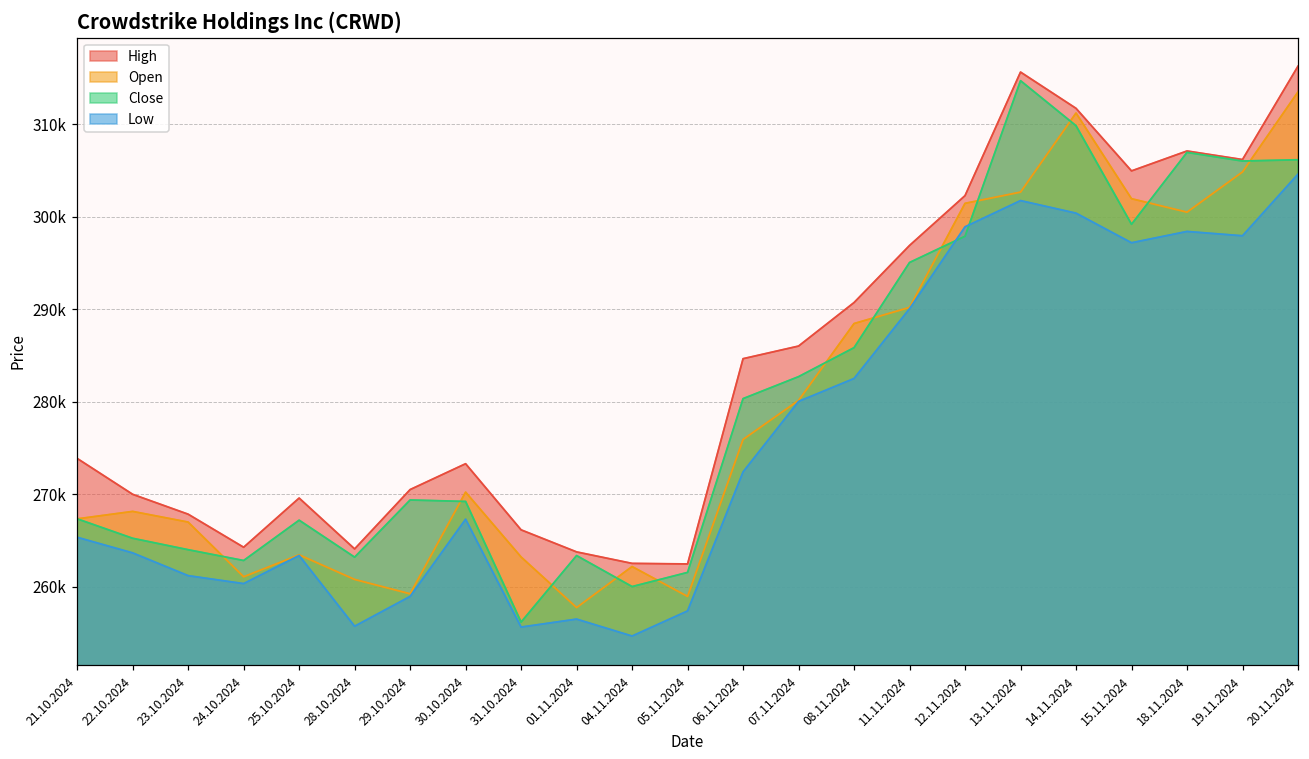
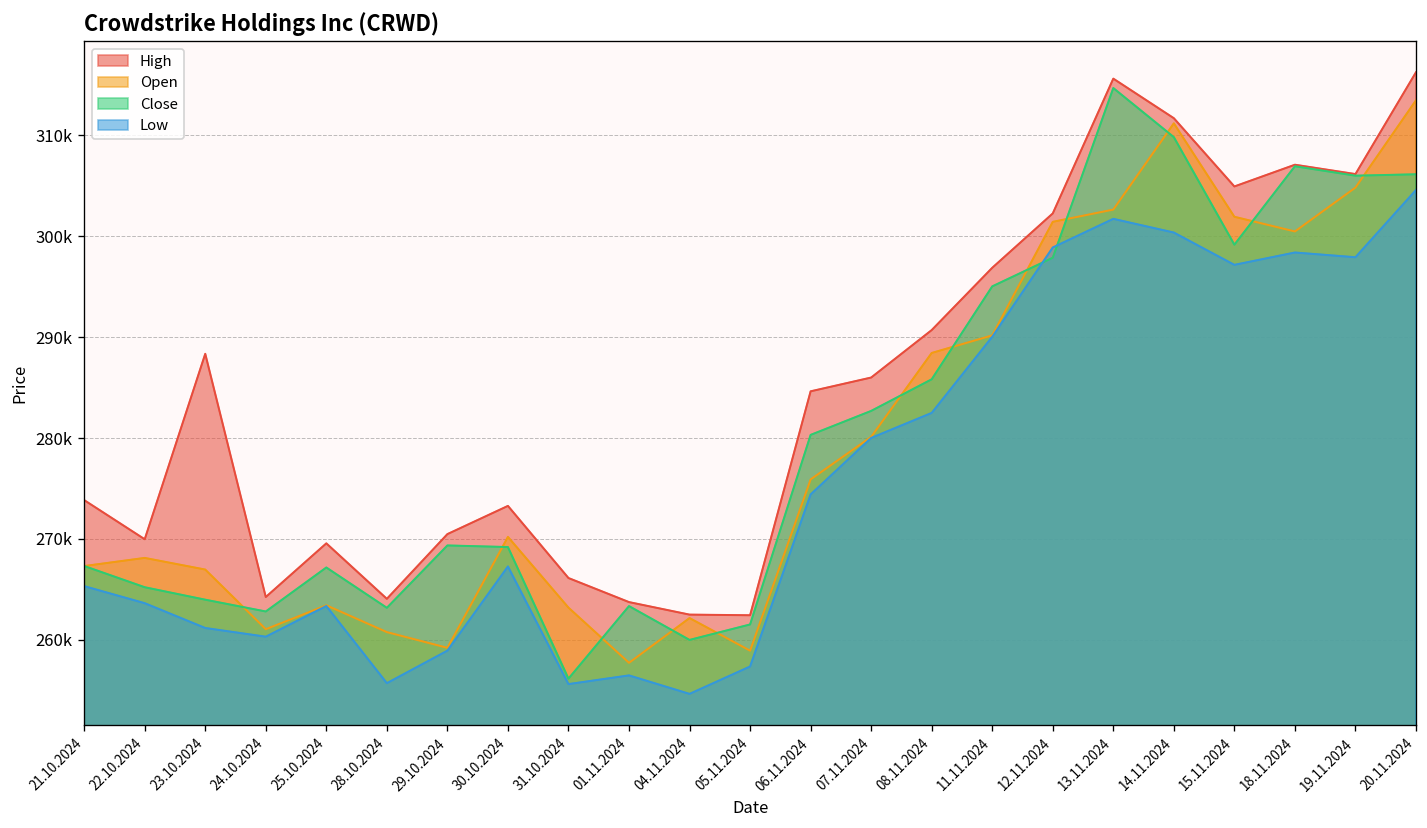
  {
    "High": {
      "21.10.2024": 274000,
      "22.10.2024": 270000,
-     "23.10.2024": 268000,
+     "23.10.2024": 288000,
      "24.10.2024": 264000,
      "25.10.2024": 270000,
      "28.10.2024": 264000,
      "29.10.2024": 270000,
      "30.10.2024": 273000,
      "31.10.2024": 266000,
      "01.11.2024": 264000,
      "04.11.2024": 263000,
      "05.11.2024": 262000,
      "06.11.2024": 285000,
      "07.11.2024": 286000,
      "08.11.2024": 291000,
      "11.11.2024": 297000,
      "12.11.2024": 302000,
      "13.11.2024": 316000,
      "14.11.2024": 312000,
      "15.11.2024": 305000,
      "20.11.2024": 316000
    },
    "Open": {
      "22.10.2024": 268000,
      "23.10.2024": 267000,
      "24.10.2024": 261000,
      "28.10.2024": 261000,
      "30.10.2024": 270000,
      "31.10.2024": 263000,
      "01.11.2024": 258000,
      "04.11.2024": 262000,
      "05.11.2024": 259000,
      "06.11.2024": 276000,
      "08.11.2024": 288000,
      "12.11.2024": 301000,
      "13.11.2024": 303000,
      "14.11.2024": 311000,
      "15.11.2024": 302000,
      "18.11.2024": 300000,
      "19.11.2024": 305000,
      "20.11.2024": 313000
    },
    "Close": {
      "22.10.2024": 265000,
      "23.10.2024": 264000,
      "24.10.2024": 263000,
      "25.10.2024": 267000,
      "28.10.2024": 263000,
      "29.10.2024": 269000,
      "30.10.2024": 269000,
      "31.10.2024": 256000,
      "01.11.2024": 263000,
      "04.11.2024": 260000,
      "05.11.2024": 262000,
      "06.11.2024": 280000,
      "07.11.2024": 283000,
      "08.11.2024": 286000,
      "11.11.2024": 295000,
      "12.11.2024": 298000,
      "13.11.2024": 315000,
      "14.11.2024": 310000,
      "15.11.2024": 299000,
      "20.11.2024": 306000
    },
    "Low": {
      "21.10.2024": 265000,
      "22.10.2024": 264000,
      "23.10.2024": 261000,
      "24.10.2024": 260000,
      "28.10.2024": 256000,
      "30.10.2024": 267000,
      "31.10.2024": 256000,
      "01.11.2024": 256000,
      "04.11.2024": 255000,
      "05.11.2024": 257000,
-     "06.11.2024": 272000,
+     "06.11.2024": 274000,
      "08.11.2024": 282000,
      "12.11.2024": 299000,
      "13.11.2024": 302000,
      "14.11.2024": 300000,
      "15.11.2024": 297000,
      "18.11.2024": 298000,
      "19.11.2024": 298000,
      "20.11.2024": 305000
    }
  }
